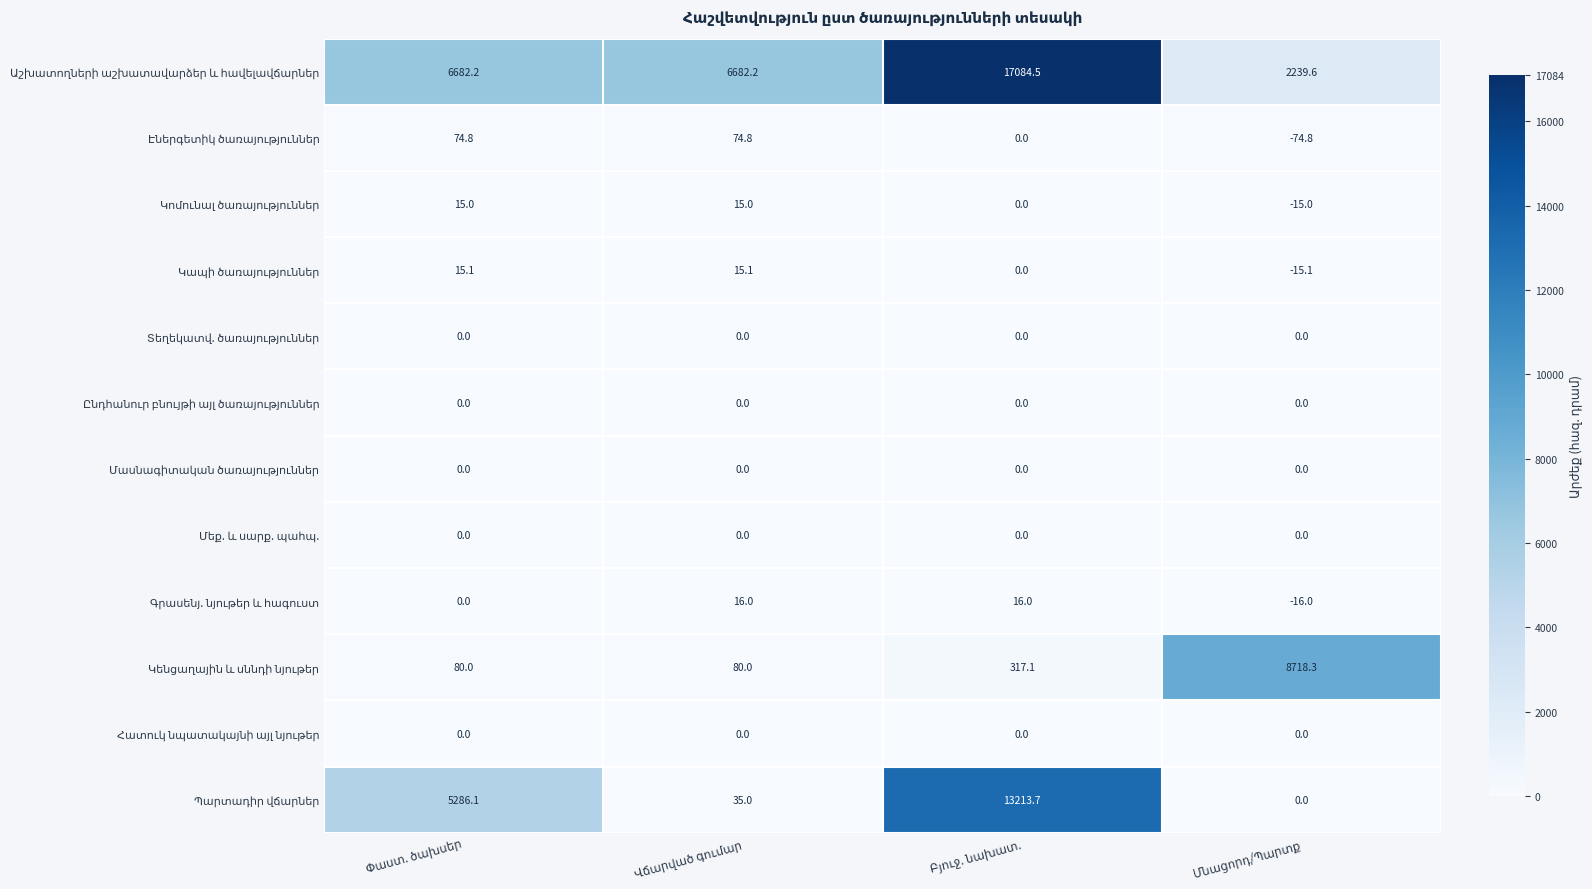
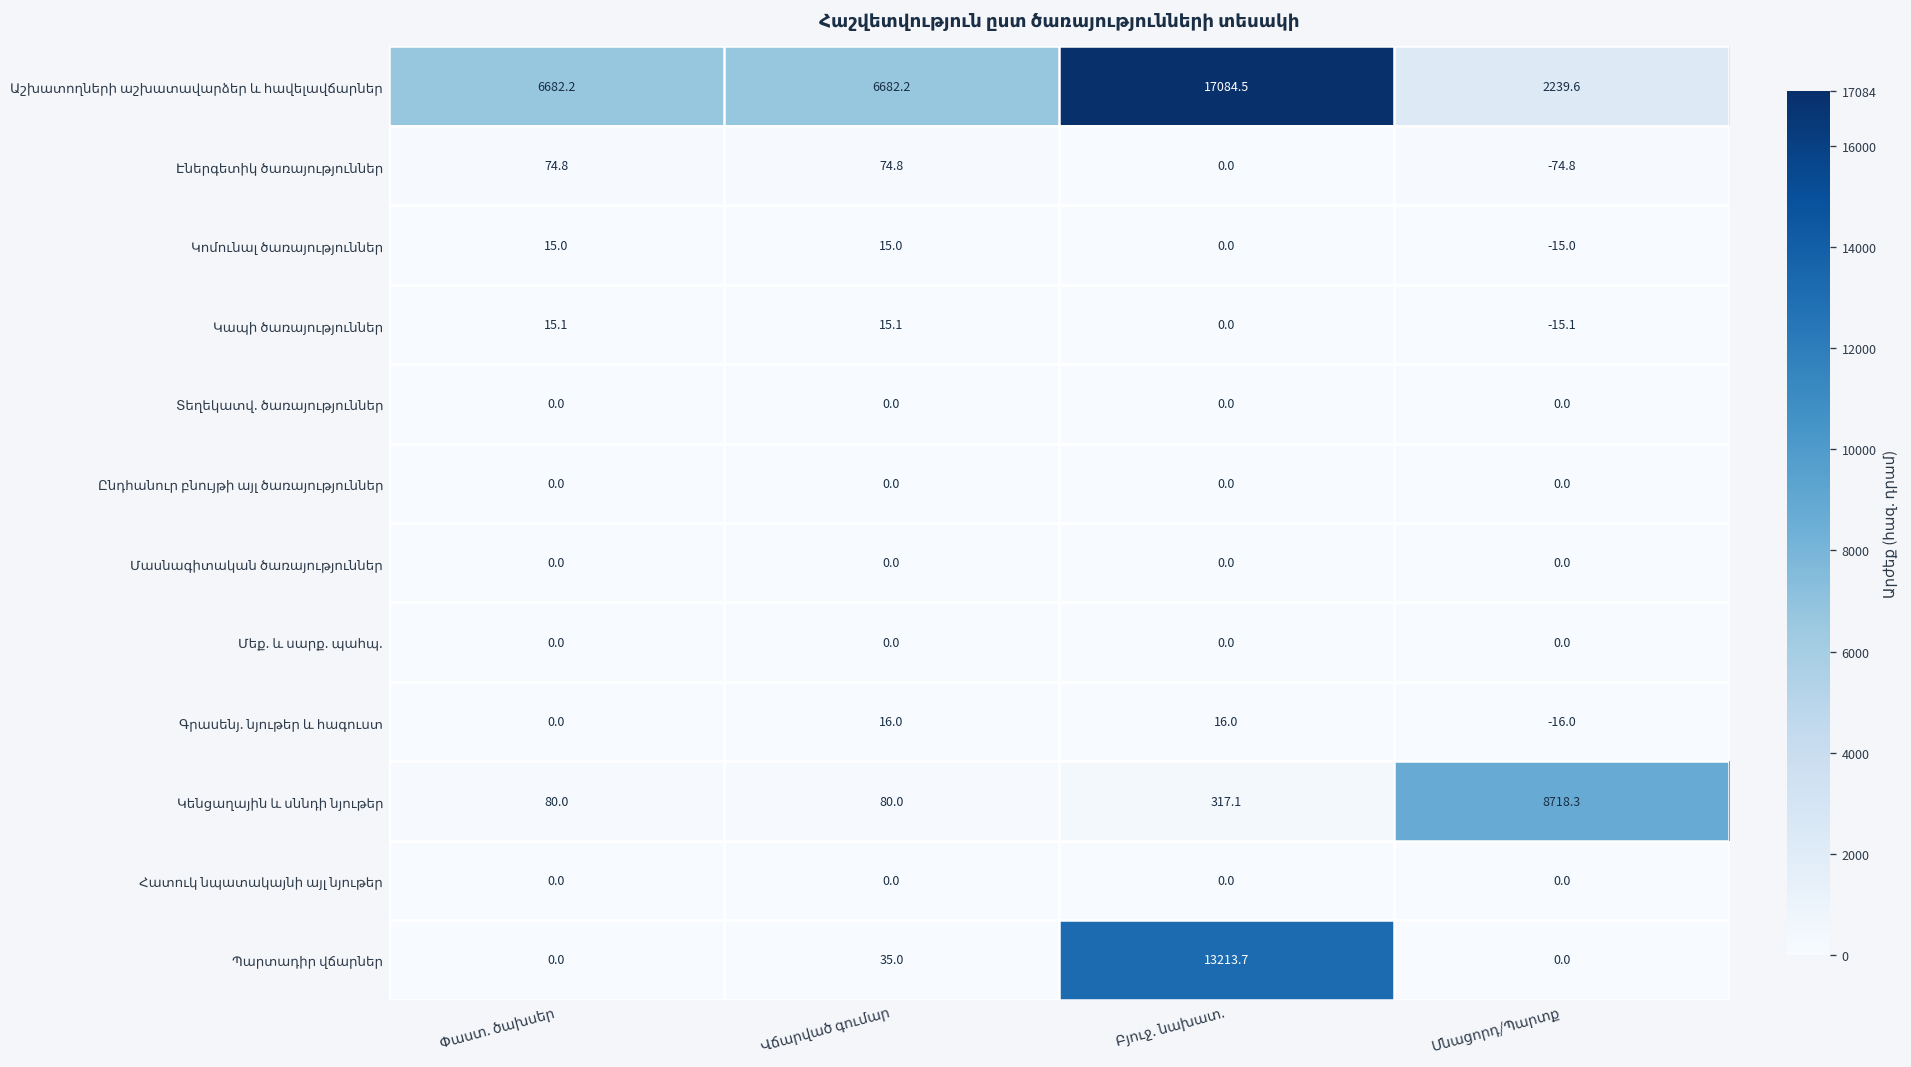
  {
    "Աշխատողների աշխատավարձեր և հավելավճարներ": {
      "Փաստ. ծախսեր": 6682.2,
      "Վճարված գումար": 6682.2,
      "Բյուջ. նախատ.": 17084.5,
      "Մնացորդ/Պարտք": 2239.6
    },
    "Էներգետիկ ծառայություններ": {
      "Փաստ. ծախսեր": 74.8,
      "Վճարված գումար": 74.8,
      "Բյուջ. նախատ.": 0.0,
      "Մնացորդ/Պարտք": -74.8
    },
    "Կոմունալ ծառայություններ": {
      "Փաստ. ծախսեր": 15.0,
      "Վճարված գումար": 15.0,
      "Բյուջ. նախատ.": 0.0,
      "Մնացորդ/Պարտք": -15.0
    },
    "Կապի ծառայություններ": {
      "Փաստ. ծախսեր": 15.1,
      "Վճարված գումար": 15.1,
      "Բյուջ. նախատ.": 0.0,
      "Մնացորդ/Պարտք": -15.1
    },
    "Տեղեկատվ. ծառայություններ": {
      "Փաստ. ծախսեր": 0.0,
      "Վճարված գումար": 0.0,
      "Բյուջ. նախատ.": 0.0,
      "Մնացորդ/Պարտք": 0.0
    },
    "Ընդհանուր բնույթի այլ ծառայություններ": {
      "Փաստ. ծախսեր": 0.0,
      "Վճարված գումար": 0.0,
      "Բյուջ. նախատ.": 0.0,
      "Մնացորդ/Պարտք": 0.0
    },
    "Մասնագիտական ծառայություններ": {
      "Փաստ. ծախսեր": 0.0,
      "Վճարված գումար": 0.0,
      "Բյուջ. նախատ.": 0.0,
      "Մնացորդ/Պարտք": 0.0
    },
    "Մեք. և սարք. պահպ.": {
      "Փաստ. ծախսեր": 0.0,
      "Վճարված գումար": 0.0,
      "Բյուջ. նախատ.": 0.0,
      "Մնացորդ/Պարտք": 0.0
    },
    "Գրասենյ. նյութեր և հագուստ": {
      "Փաստ. ծախսեր": 0.0,
      "Վճարված գումար": 16.0,
      "Բյուջ. նախատ.": 16.0,
      "Մնացորդ/Պարտք": -16.0
    },
    "Կենցաղային և սննդի նյութեր": {
      "Փաստ. ծախսեր": 80.0,
      "Վճարված գումար": 80.0,
      "Բյուջ. նախատ.": 317.1,
      "Մնացորդ/Պարտք": 8718.3
    },
    "Հատուկ նպատակայնի այլ նյութեր": {
      "Փաստ. ծախսեր": 0.0,
      "Վճարված գումար": 0.0,
      "Բյուջ. նախատ.": 0.0,
      "Մնացորդ/Պարտք": 0.0
    },
    "Պարտադիր վճարներ": {
-     "Փաստ. ծախսեր": 5286.1,
+     "Փաստ. ծախսեր": 0.0,
      "Վճարված գումար": 35.0,
      "Բյուջ. նախատ.": 13213.7,
      "Մնացորդ/Պարտք": 0.0
    }
  }
